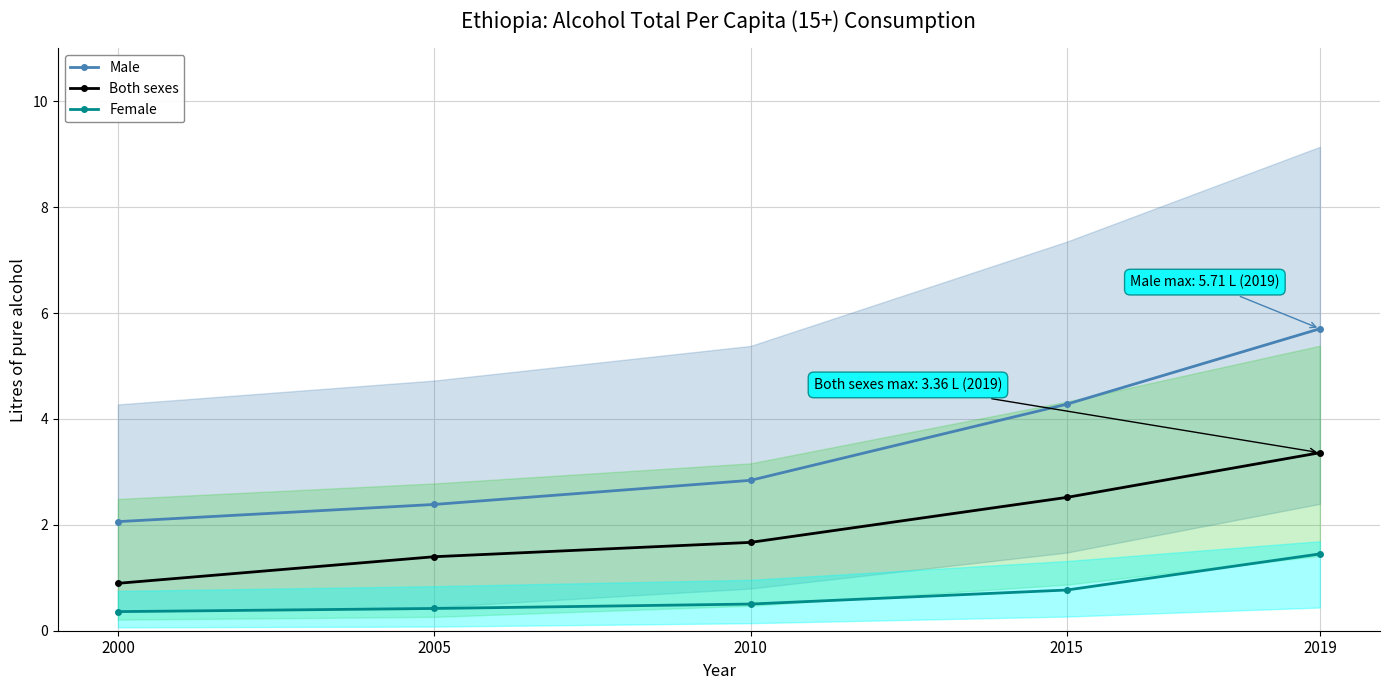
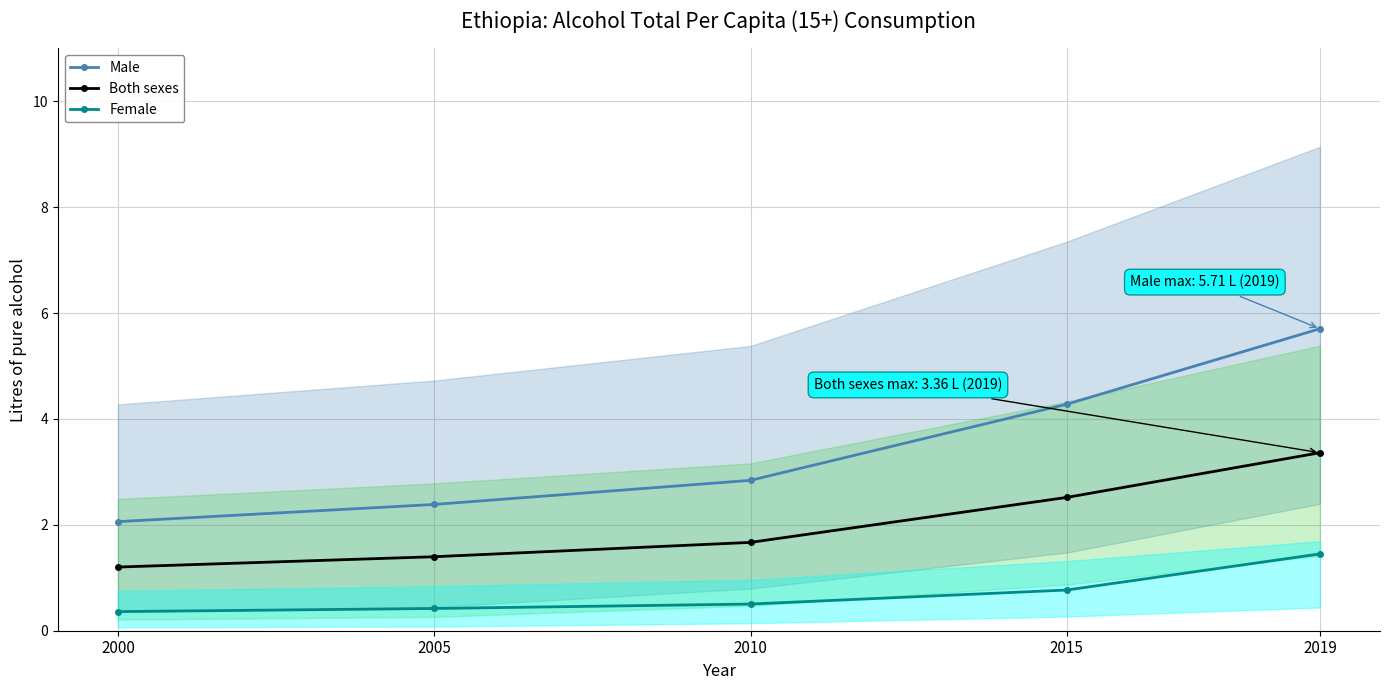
  {
    "Both sexes": {
-     "2000": 0.9,
+     "2000": 1.2,
      "2005": 1.4,
      "2010": 1.7,
      "2015": 2.5,
      "2019": 3.4
    },
    "Female": {
      "2000": 0.4,
      "2005": 0.4,
      "2010": 0.5,
      "2015": 0.8,
      "2019": 1.5
    }
  }
